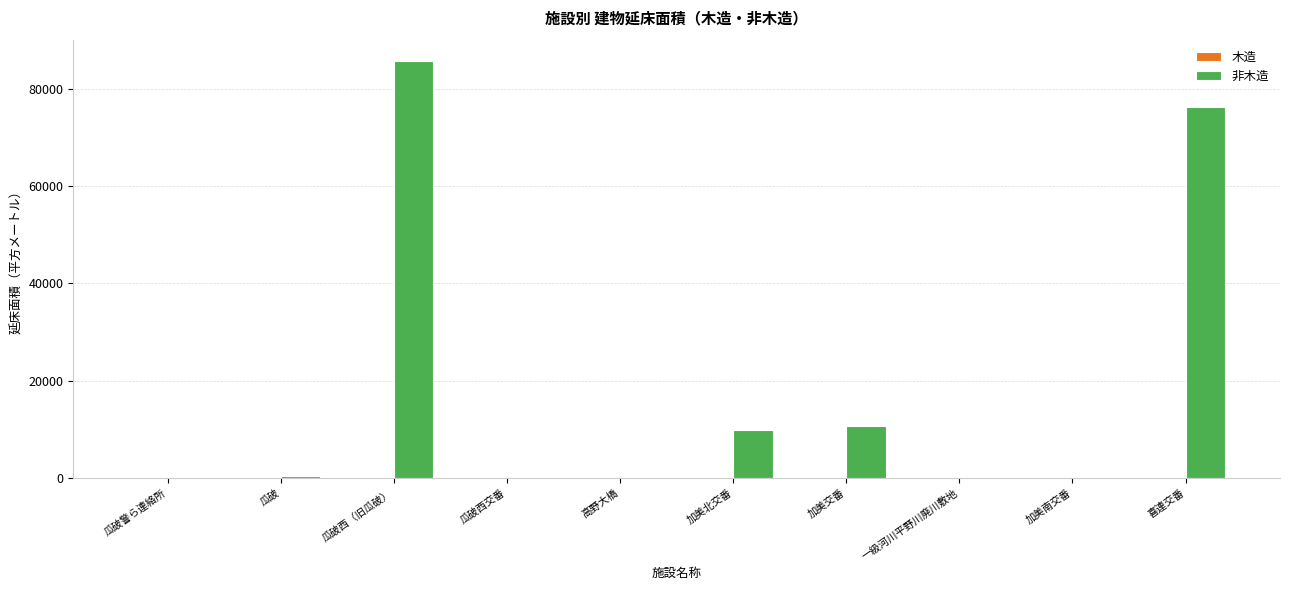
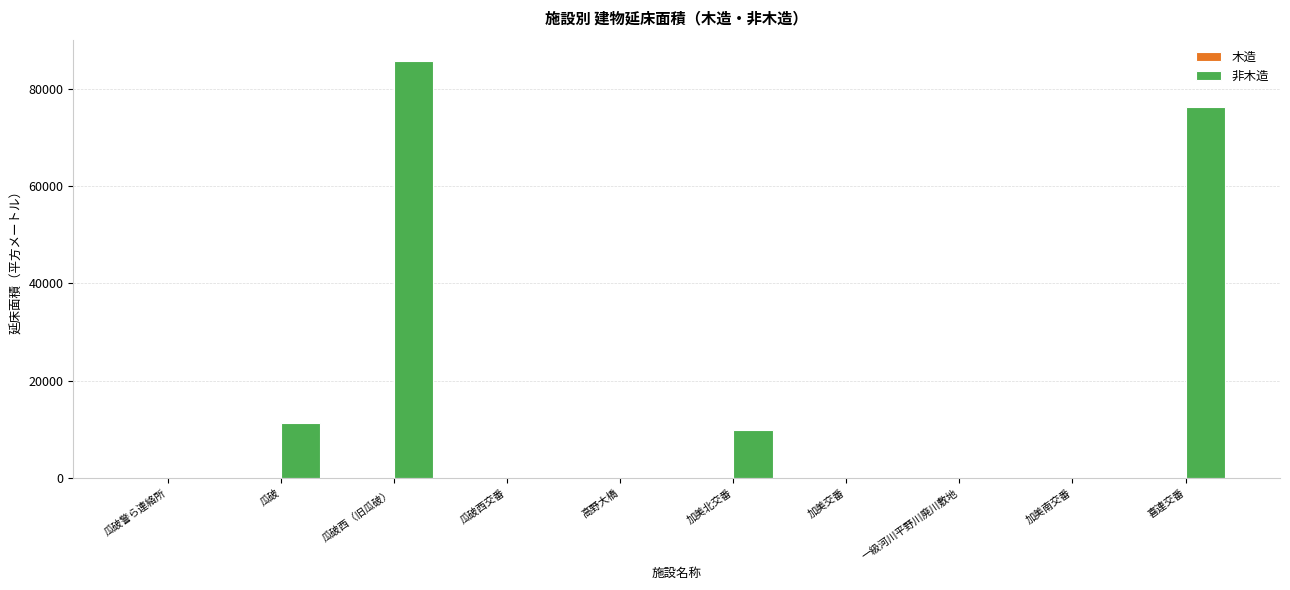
  {
    "木造": {
      "瓜破警ら連絡所": 0,
      "瓜破": 0,
      "瓜破西（旧瓜破）": 0,
      "瓜破西交番": 0,
      "高野大橋": 0,
      "加美北交番": 0,
      "加美交番": 0,
      "一級河川平野川廃川敷地": 0,
      "加美南交番": 0,
      "喜連交番": 0
    },
    "非木造": {
-     "瓜破": 0,
+     "瓜破": 11000,
      "瓜破西（旧瓜破）": 86000,
      "高野大橋": 0,
      "加美北交番": 10000,
-     "加美交番": 11000,
+     "加美交番": 0,
      "一級河川平野川廃川敷地": 0,
      "喜連交番": 76000
    }
  }
